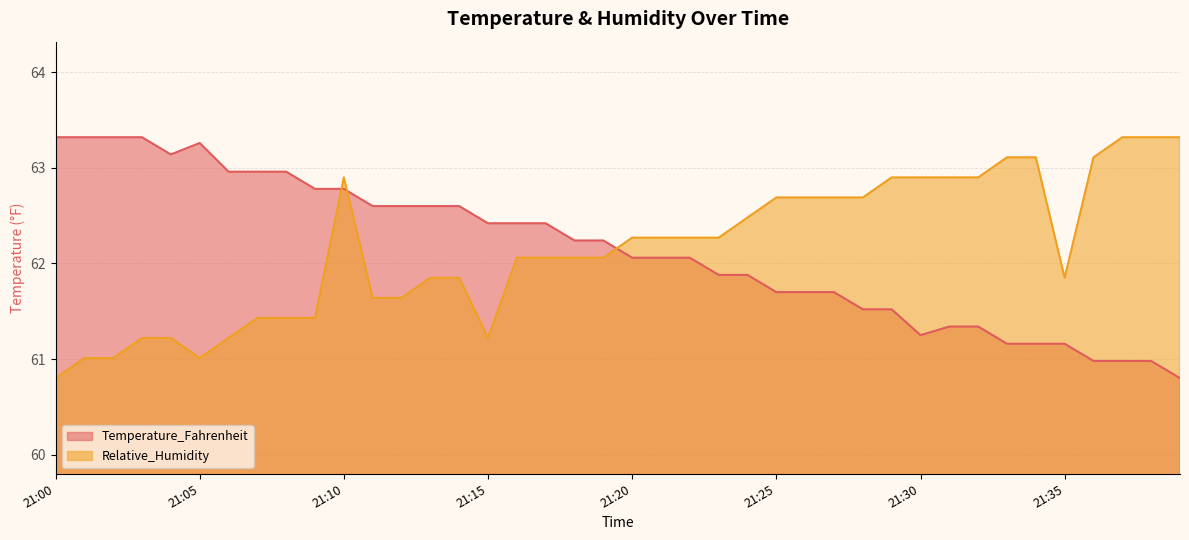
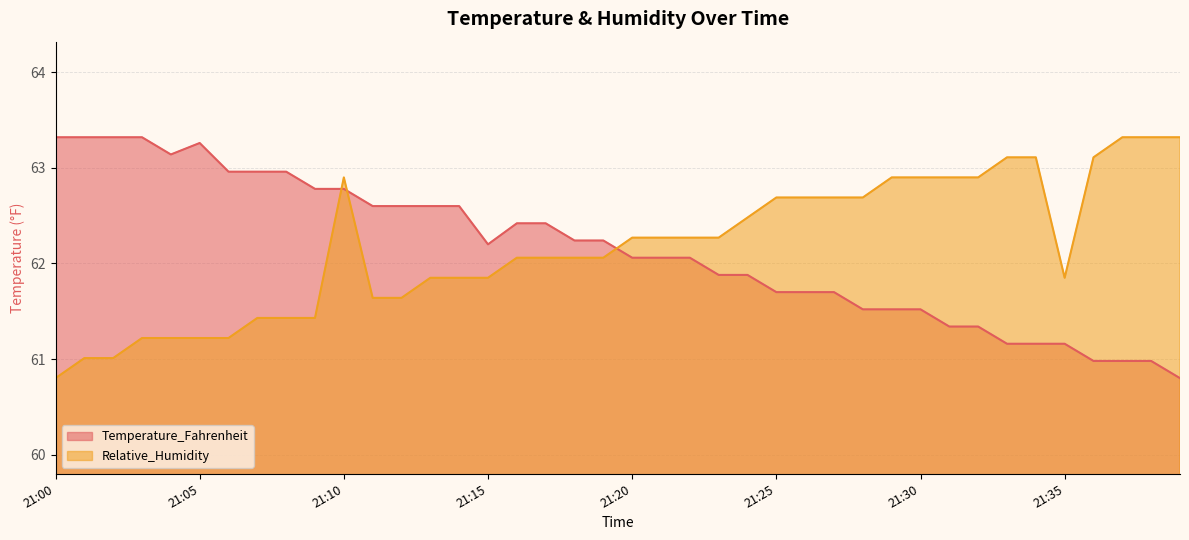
  {
    "Temperature_Fahrenheit": {
      "21:00": 63.3,
      "21:05": 63.3,
      "21:10": 62.8,
-     "21:15": 62.4,
+     "21:15": 62.2,
      "21:20": 62.1,
      "21:25": 61.7,
-     "21:30": 61.3,
+     "21:30": 61.5,
      "21:35": 61.2
    },
    "Relative_Humidity": {
      "21:00": 60.8,
-     "21:05": 61.0,
+     "21:05": 61.2,
      "21:10": 62.9,
-     "21:15": 61.2,
+     "21:15": 61.9,
      "21:20": 62.3,
      "21:25": 62.7,
      "21:30": 62.9,
      "21:35": 61.9
    }
  }
